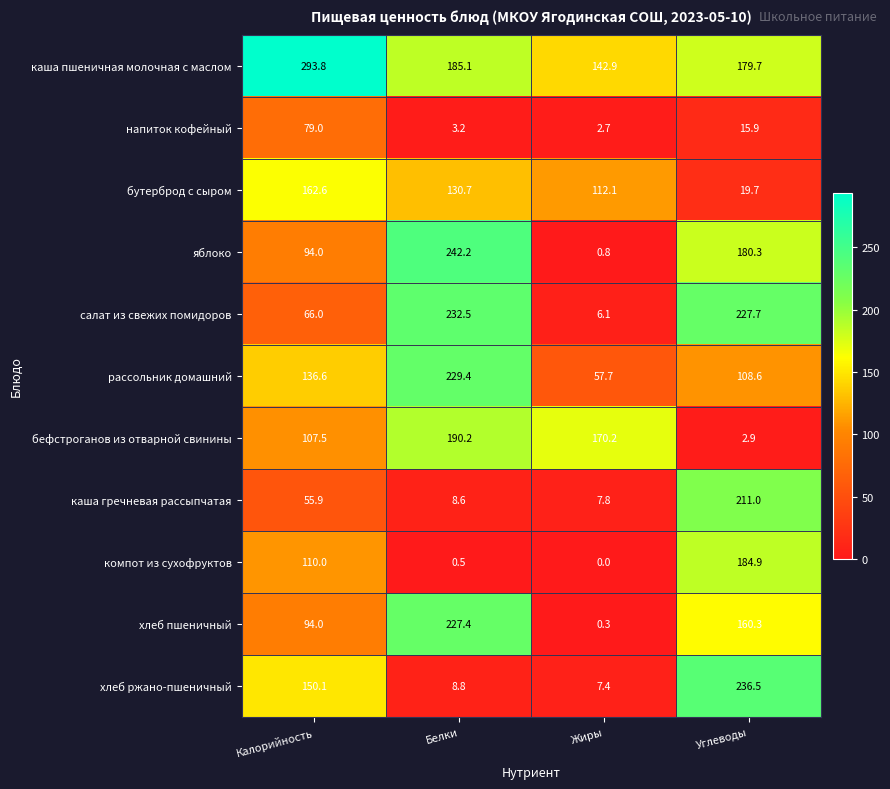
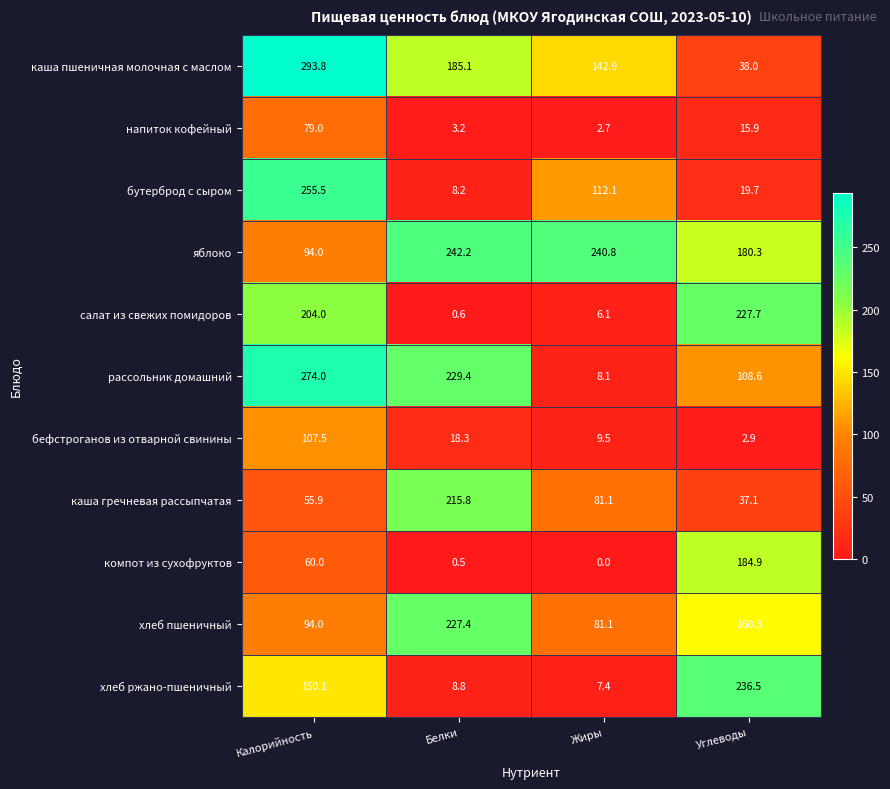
  {
    "каша пшеничная молочная с маслом": {
      "Калорийность": 293.8,
      "Белки": 185.1,
      "Жиры": 142.9,
-     "Углеводы": 179.7
+     "Углеводы": 38.0
    },
    "напиток кофейный": {
      "Калорийность": 79.0,
      "Белки": 3.2,
      "Жиры": 2.7,
      "Углеводы": 15.9
    },
    "бутерброд с сыром": {
-     "Калорийность": 162.6,
-     "Белки": 130.7,
+     "Калорийность": 255.5,
+     "Белки": 8.2,
      "Жиры": 112.1,
      "Углеводы": 19.7
    },
    "яблоко": {
      "Калорийность": 94.0,
      "Белки": 242.2,
-     "Жиры": 0.8,
+     "Жиры": 240.8,
      "Углеводы": 180.3
    },
    "салат из свежих помидоров": {
-     "Калорийность": 66.0,
-     "Белки": 232.5,
+     "Калорийность": 204.0,
+     "Белки": 0.6,
      "Жиры": 6.1,
      "Углеводы": 227.7
    },
    "рассольник домашний": {
-     "Калорийность": 136.6,
+     "Калорийность": 274.0,
      "Белки": 229.4,
-     "Жиры": 57.7,
+     "Жиры": 8.1,
      "Углеводы": 108.6
    },
    "бефстроганов из отварной свинины": {
      "Калорийность": 107.5,
-     "Белки": 190.2,
-     "Жиры": 170.2,
+     "Белки": 18.3,
+     "Жиры": 9.5,
      "Углеводы": 2.9
    },
    "каша гречневая рассыпчатая": {
      "Калорийность": 55.9,
-     "Белки": 8.6,
-     "Жиры": 7.8,
-     "Углеводы": 211.0
+     "Белки": 215.8,
+     "Жиры": 81.1,
+     "Углеводы": 37.1
    },
    "компот из сухофруктов": {
-     "Калорийность": 110.0,
+     "Калорийность": 60.0,
      "Белки": 0.5,
      "Жиры": 0.0,
      "Углеводы": 184.9
    },
    "хлеб пшеничный": {
      "Калорийность": 94.0,
      "Белки": 227.4,
-     "Жиры": 0.3,
+     "Жиры": 81.1,
      "Углеводы": 160.3
    },
    "хлеб ржано-пшеничный": {
      "Калорийность": 150.1,
      "Белки": 8.8,
      "Жиры": 7.4,
      "Углеводы": 236.5
    }
  }
